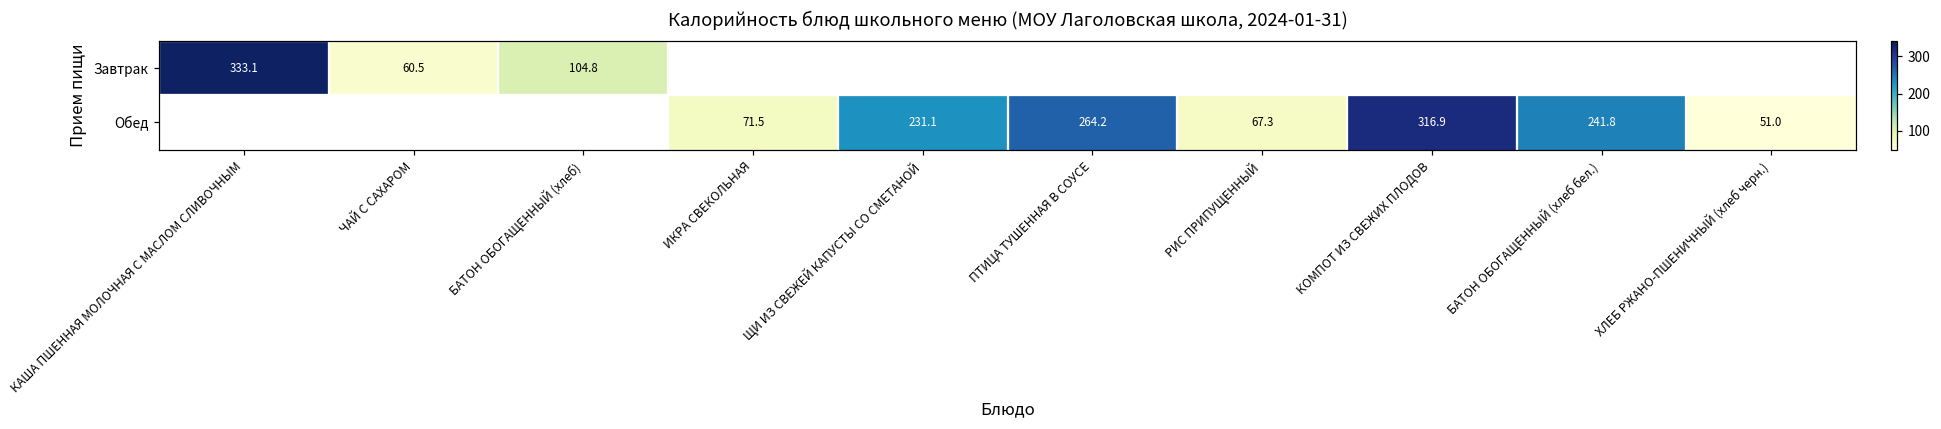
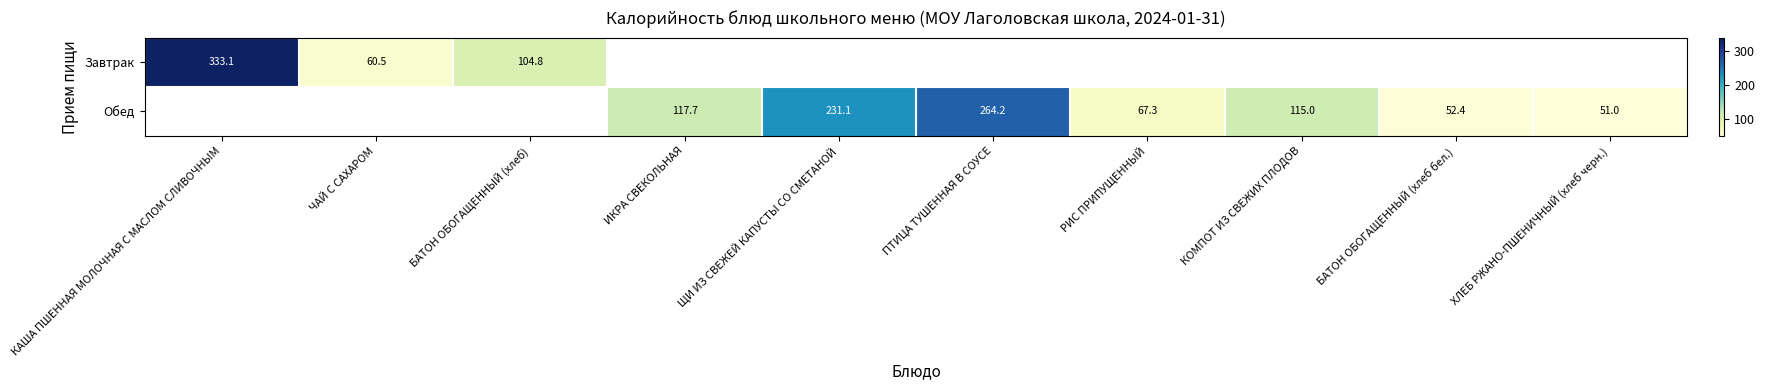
  {
    "Завтрак": {
      "КАША ПШЕННАЯ МОЛОЧНАЯ С МАСЛОМ СЛИВОЧНЫМ": 333.1,
      "ЧАЙ С САХАРОМ": 60.5,
      "БАТОН ОБОГАЩЕННЫЙ (хлеб)": 104.8
    },
    "Обед": {
-     "ИКРА СВЕКОЛЬНАЯ": 71.5,
+     "ИКРА СВЕКОЛЬНАЯ": 117.7,
      "ЩИ ИЗ СВЕЖЕЙ КАПУСТЫ СО СМЕТАНОЙ": 231.1,
      "ПТИЦА ТУШЕННАЯ В СОУСЕ": 264.2,
      "РИС ПРИПУЩЕННЫЙ": 67.3,
-     "КОМПОТ ИЗ СВЕЖИХ ПЛОДОВ": 316.9,
-     "БАТОН ОБОГАЩЕННЫЙ (хлеб бел.)": 241.8,
+     "КОМПОТ ИЗ СВЕЖИХ ПЛОДОВ": 115.0,
+     "БАТОН ОБОГАЩЕННЫЙ (хлеб бел.)": 52.4,
      "ХЛЕБ РЖАНО-ПШЕНИЧНЫЙ (хлеб черн.)": 51.0
    }
  }
